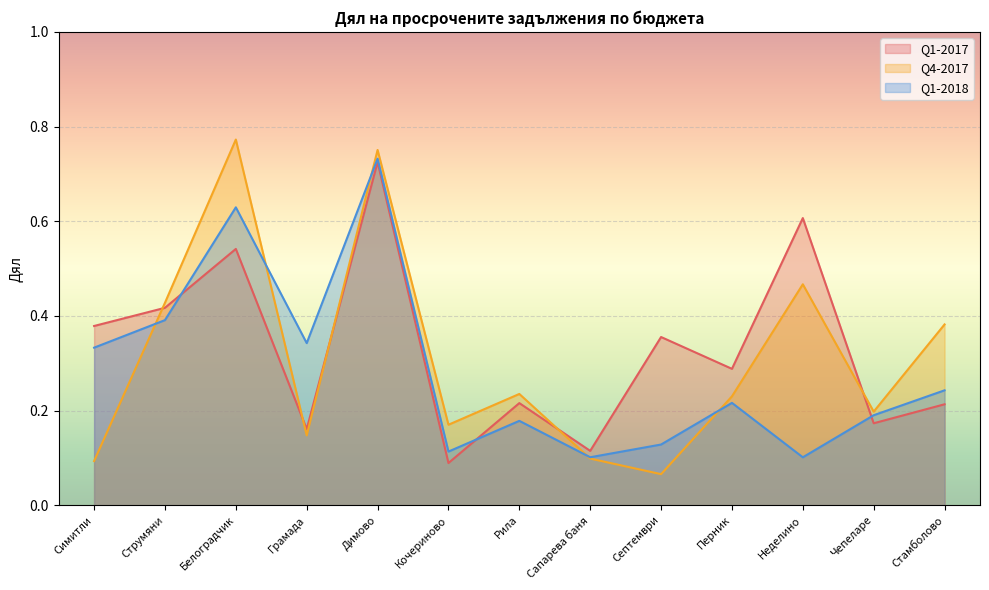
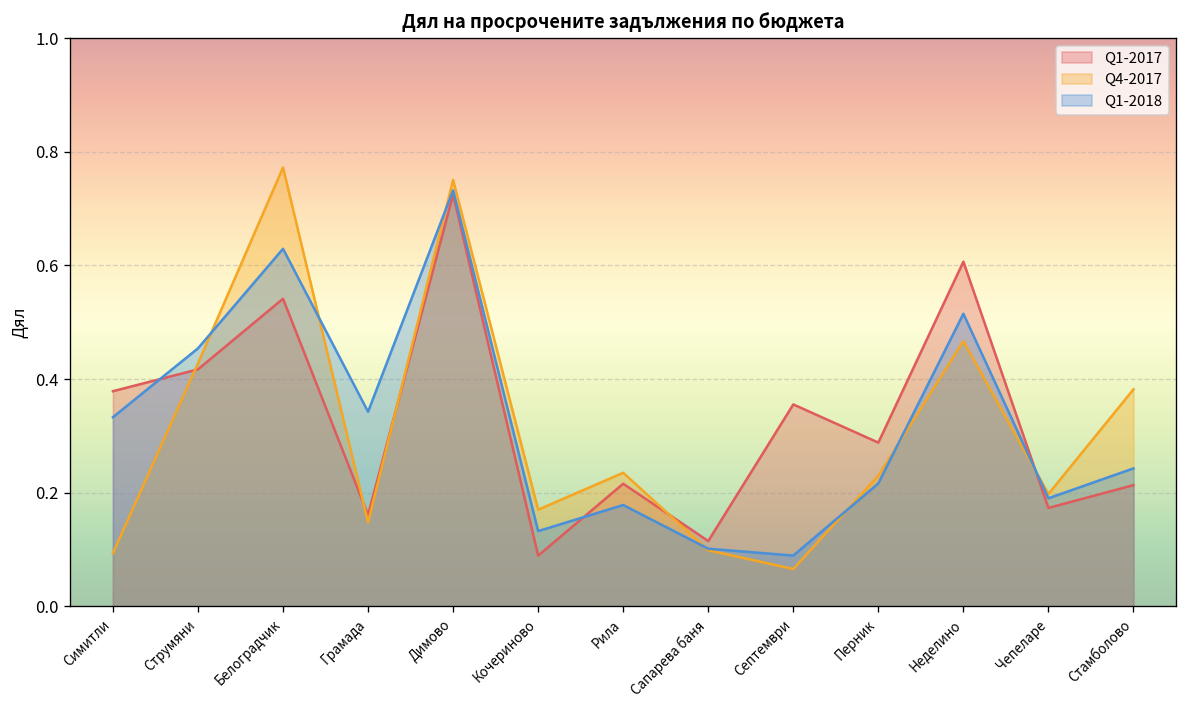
  {
    "Q1-2018": {
      "Симитли": 0.33,
-     "Струмяни": 0.39,
+     "Струмяни": 0.45,
      "Белоградчик": 0.63,
      "Грамада": 0.34,
      "Димово": 0.73,
-     "Кочериново": 0.11,
+     "Кочериново": 0.13,
      "Рила": 0.18,
-     "Септември": 0.13,
+     "Септември": 0.09,
      "Перник": 0.22,
-     "Неделино": 0.10,
+     "Неделино": 0.51,
      "Чепеларе": 0.19,
      "Стамболово": 0.24
    }
  }
